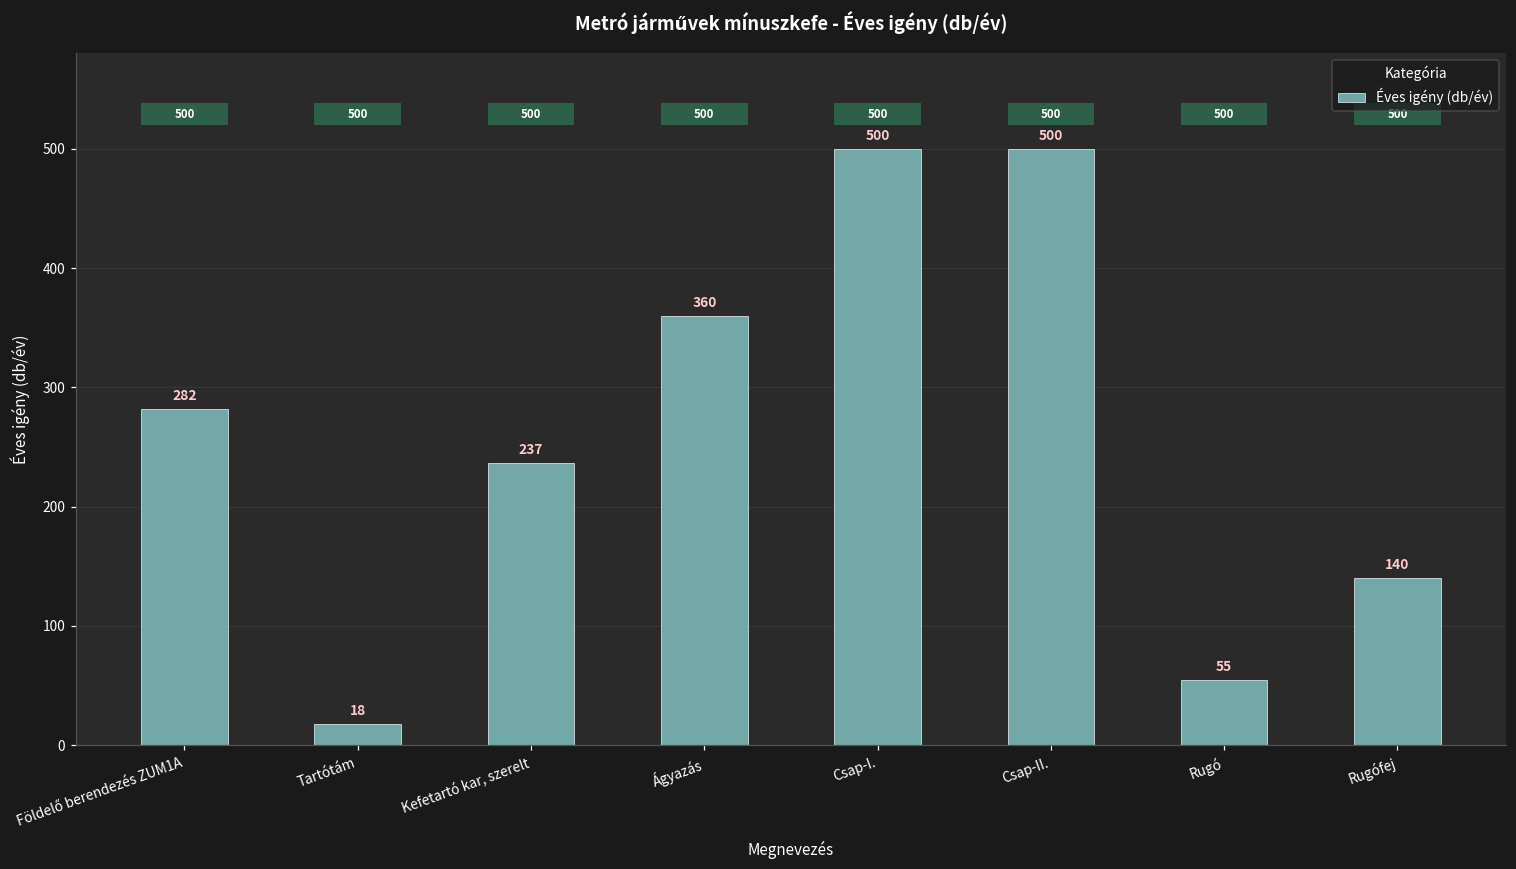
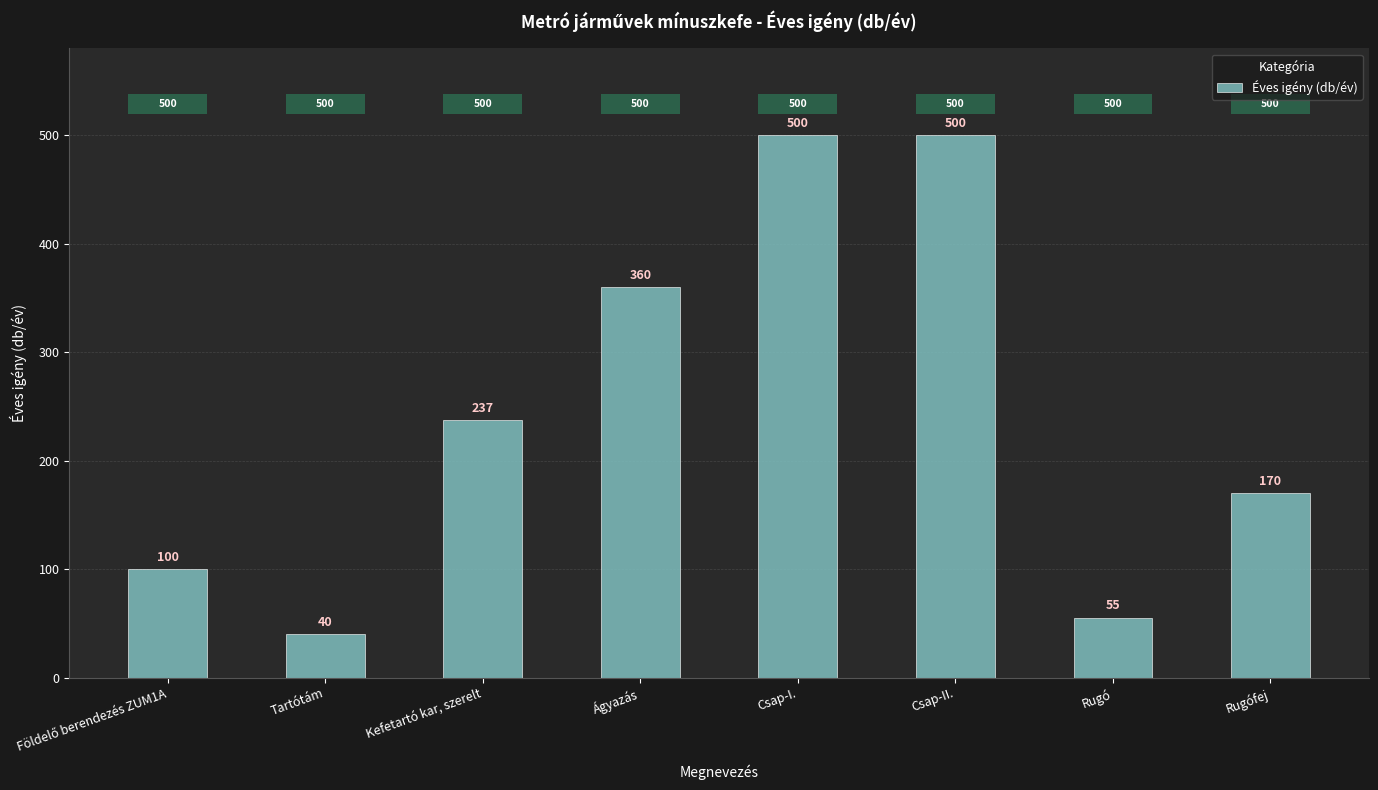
  {
-   "Földelő berendezés ZUM1A": 282,
-   "Tartótám": 18,
+   "Földelő berendezés ZUM1A": 100,
+   "Tartótám": 40,
    "Kefetartó kar, szerelt": 237,
    "Ágyazás": 360,
    "Csap-I.": 500,
    "Csap-II.": 500,
    "Rugó": 55,
-   "Rugófej": 140
+   "Rugófej": 170
  }
